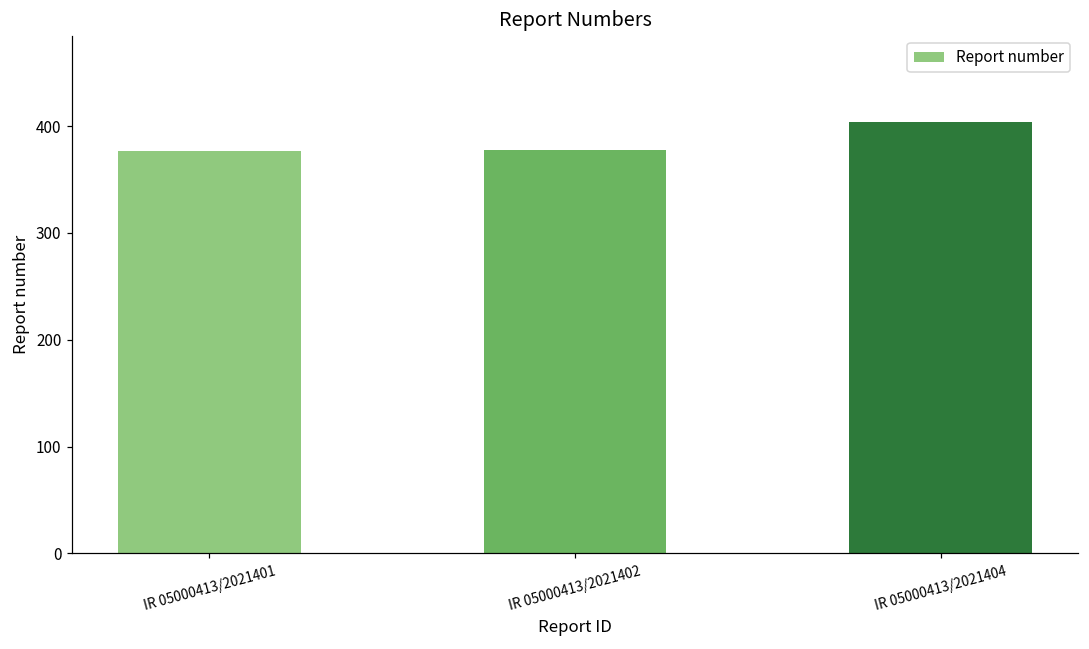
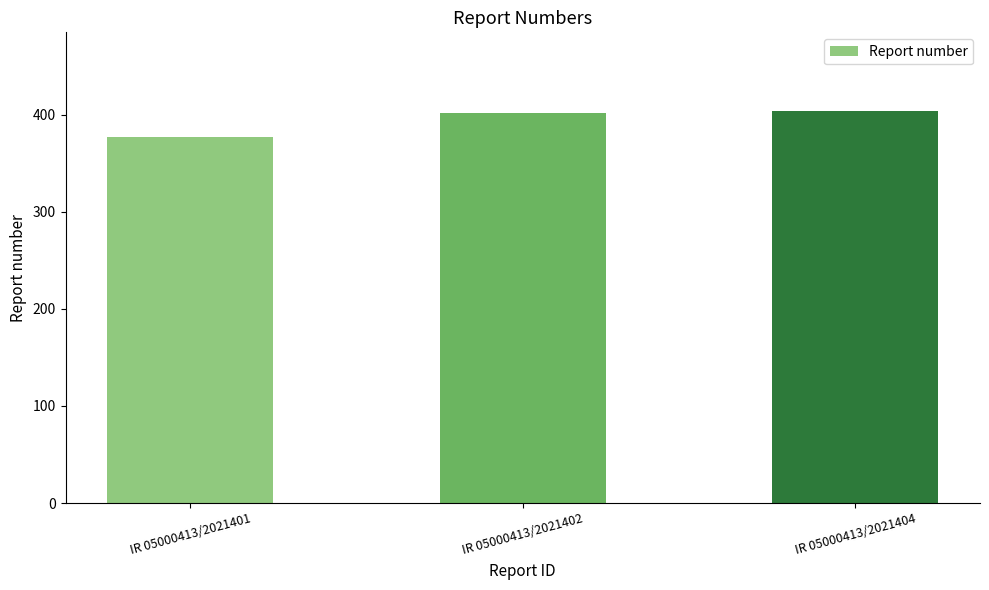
  {
    "IR 05000413/2021401": 380,
-   "IR 05000413/2021402": 380,
+   "IR 05000413/2021402": 400,
    "IR 05000413/2021404": 400
  }
